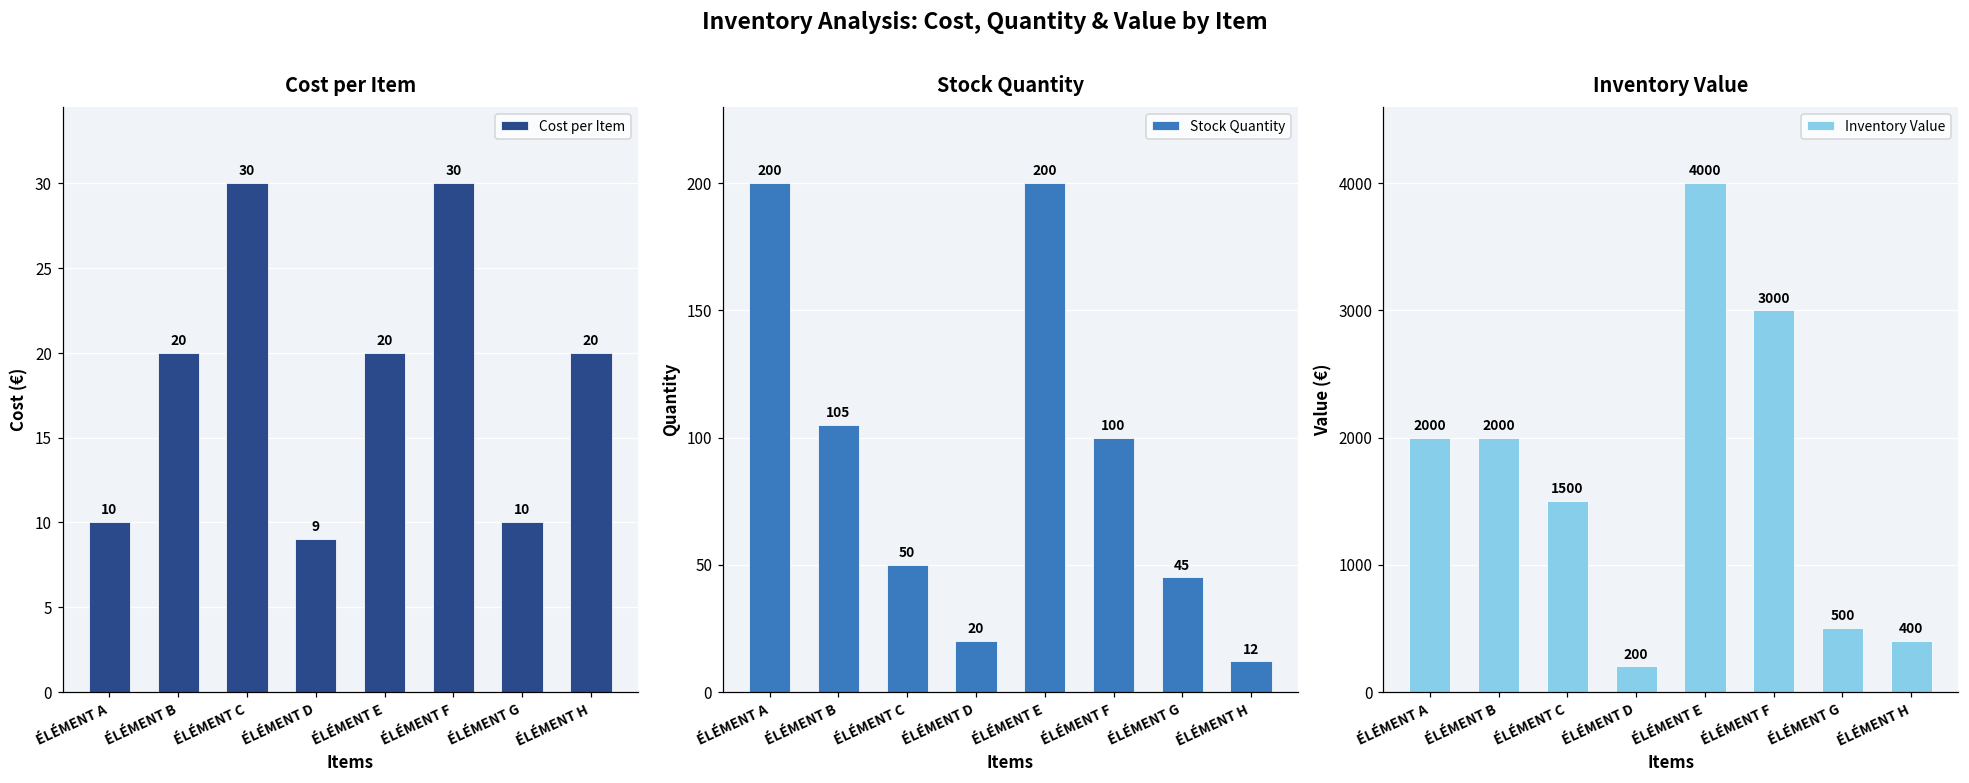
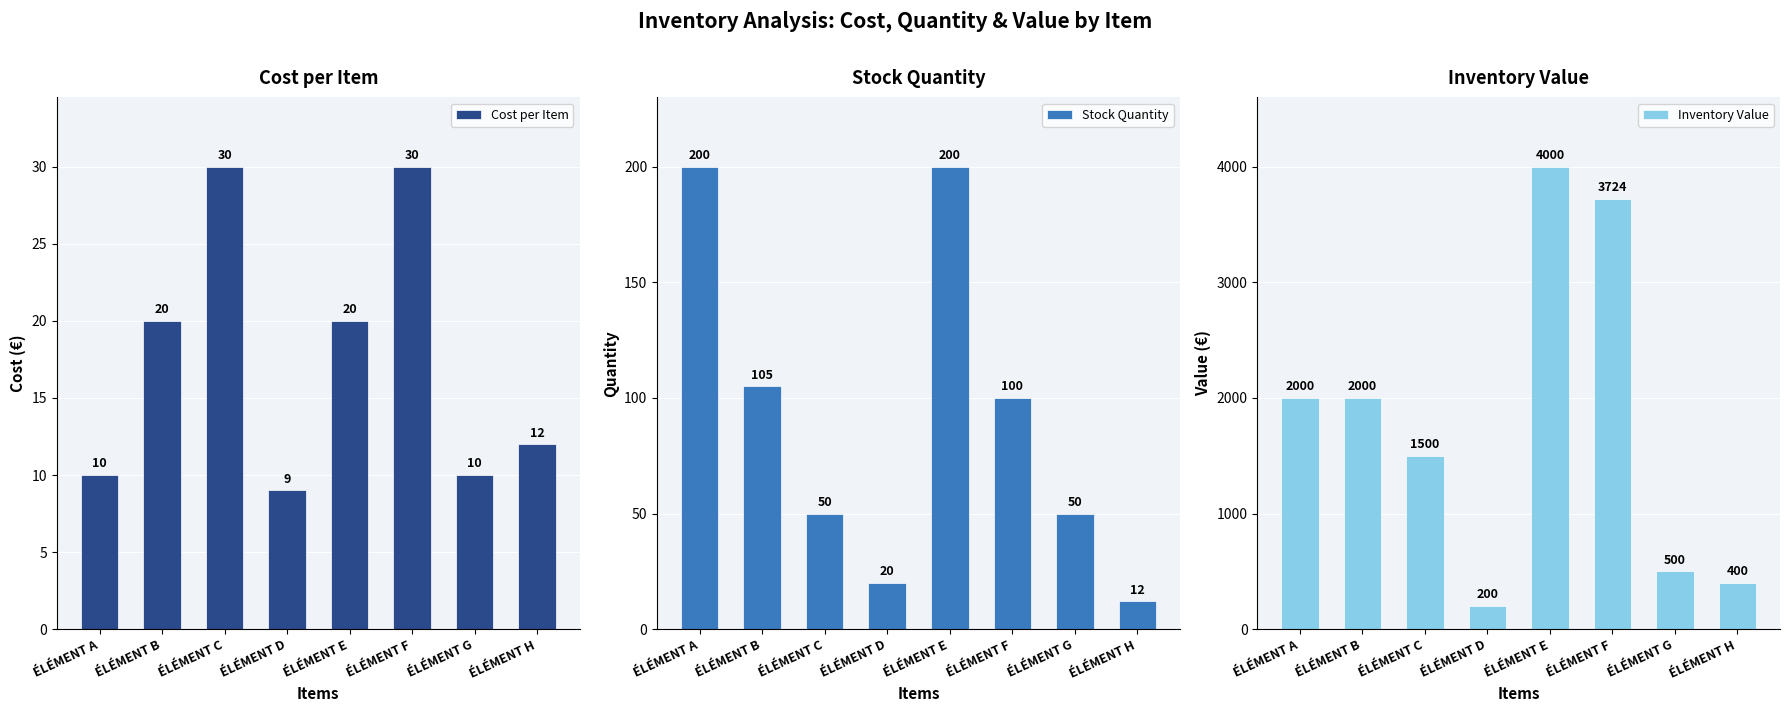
  {
    "Cost per Item": {
      "ÉLÉMENT A": 10,
      "ÉLÉMENT B": 20,
      "ÉLÉMENT C": 30,
      "ÉLÉMENT D": 9,
      "ÉLÉMENT E": 20,
      "ÉLÉMENT F": 30,
      "ÉLÉMENT G": 10,
-     "ÉLÉMENT H": 20
+     "ÉLÉMENT H": 12
    },
    "Stock Quantity": {
      "ÉLÉMENT A": 200,
      "ÉLÉMENT B": 105,
      "ÉLÉMENT C": 50,
      "ÉLÉMENT D": 20,
      "ÉLÉMENT E": 200,
      "ÉLÉMENT F": 100,
-     "ÉLÉMENT G": 45,
+     "ÉLÉMENT G": 50,
      "ÉLÉMENT H": 12
    },
    "Inventory Value": {
      "ÉLÉMENT A": 2000,
      "ÉLÉMENT B": 2000,
      "ÉLÉMENT C": 1500,
      "ÉLÉMENT D": 200,
      "ÉLÉMENT E": 4000,
-     "ÉLÉMENT F": 3000,
+     "ÉLÉMENT F": 3724,
      "ÉLÉMENT G": 500,
      "ÉLÉMENT H": 400
    }
  }
